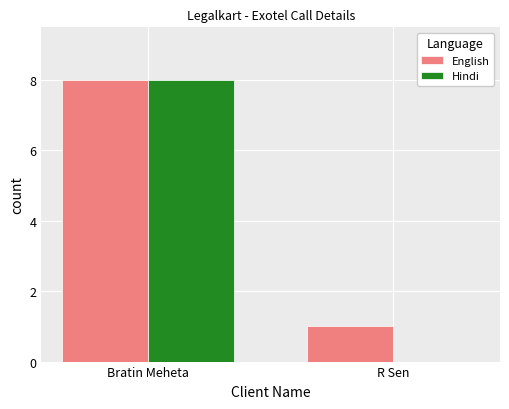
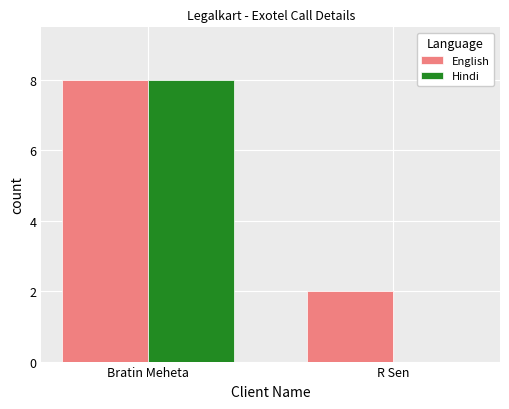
  {
    "English": {
      "Bratin Meheta": 8,
-     "R Sen": 1
+     "R Sen": 2
    },
    "Hindi": {
      "Bratin Meheta": 8,
      "R Sen": 0
    }
  }
